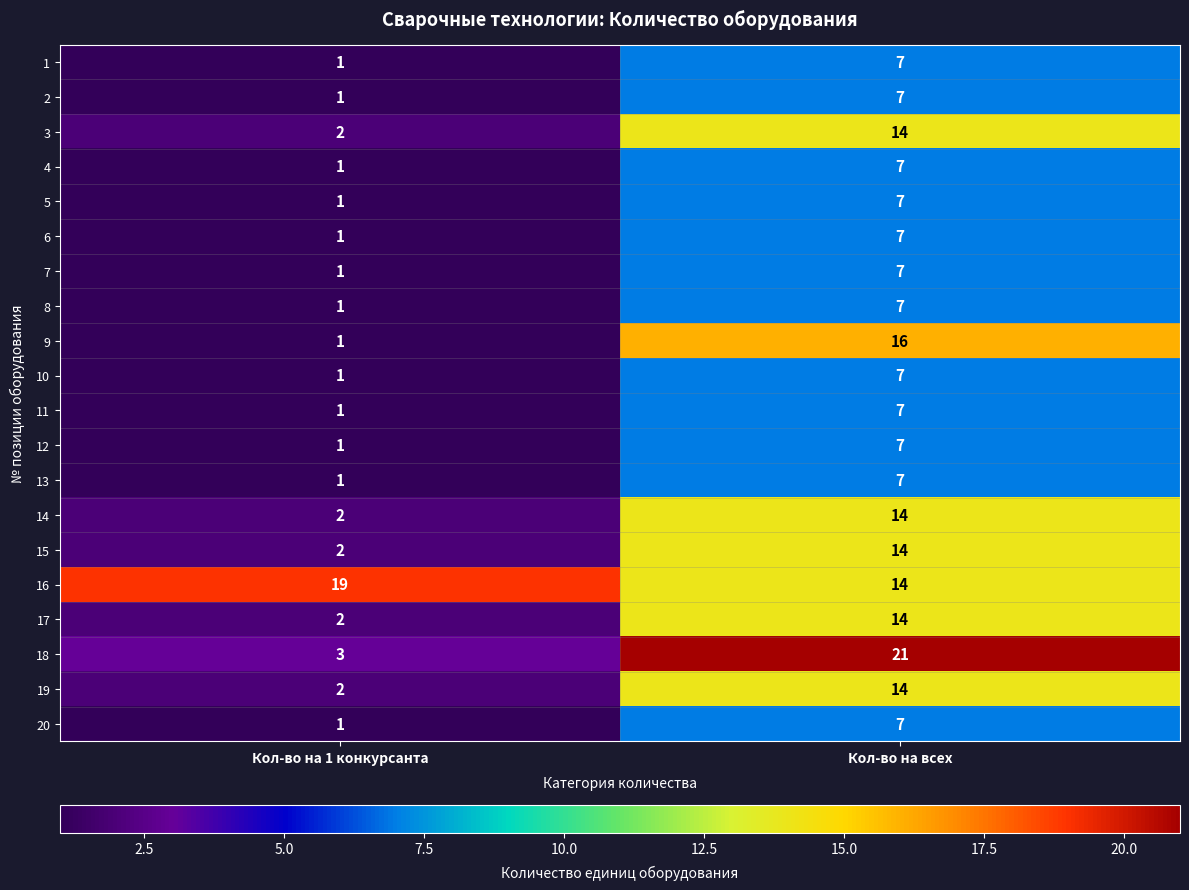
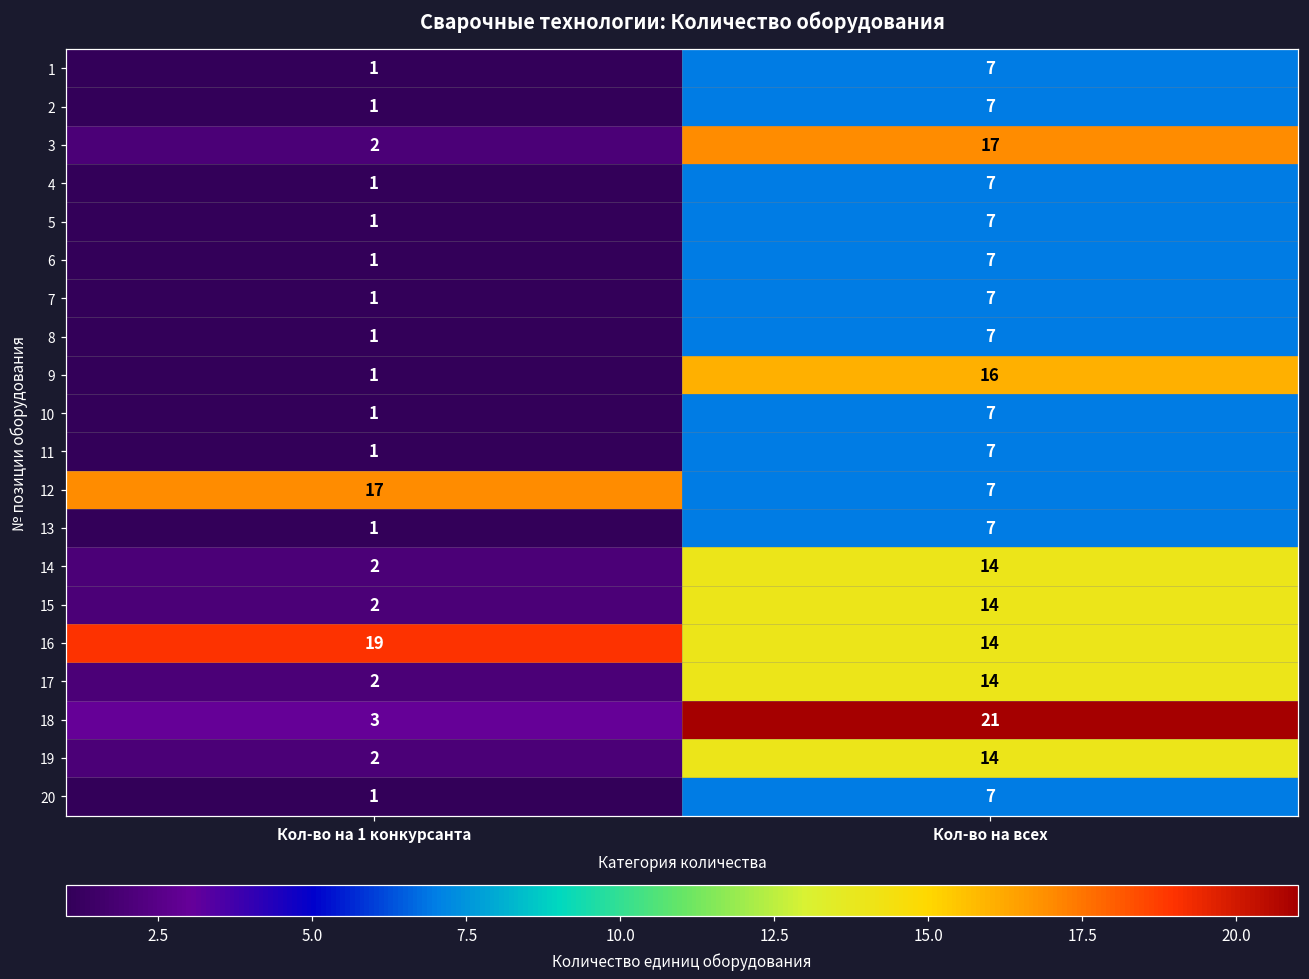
  {
    "1": {
      "Кол-во на 1 конкурсанта": 1,
      "Кол-во на всех": 7
    },
    "2": {
      "Кол-во на 1 конкурсанта": 1,
      "Кол-во на всех": 7
    },
    "3": {
      "Кол-во на 1 конкурсанта": 2,
-     "Кол-во на всех": 14
+     "Кол-во на всех": 17
    },
    "4": {
      "Кол-во на 1 конкурсанта": 1,
      "Кол-во на всех": 7
    },
    "5": {
      "Кол-во на 1 конкурсанта": 1,
      "Кол-во на всех": 7
    },
    "6": {
      "Кол-во на 1 конкурсанта": 1,
      "Кол-во на всех": 7
    },
    "7": {
      "Кол-во на 1 конкурсанта": 1,
      "Кол-во на всех": 7
    },
    "8": {
      "Кол-во на 1 конкурсанта": 1,
      "Кол-во на всех": 7
    },
    "9": {
      "Кол-во на 1 конкурсанта": 1,
      "Кол-во на всех": 16
    },
    "10": {
      "Кол-во на 1 конкурсанта": 1,
      "Кол-во на всех": 7
    },
    "11": {
      "Кол-во на 1 конкурсанта": 1,
      "Кол-во на всех": 7
    },
    "12": {
-     "Кол-во на 1 конкурсанта": 1,
+     "Кол-во на 1 конкурсанта": 17,
      "Кол-во на всех": 7
    },
    "13": {
      "Кол-во на 1 конкурсанта": 1,
      "Кол-во на всех": 7
    },
    "14": {
      "Кол-во на 1 конкурсанта": 2,
      "Кол-во на всех": 14
    },
    "15": {
      "Кол-во на 1 конкурсанта": 2,
      "Кол-во на всех": 14
    },
    "16": {
      "Кол-во на 1 конкурсанта": 19,
      "Кол-во на всех": 14
    },
    "17": {
      "Кол-во на 1 конкурсанта": 2,
      "Кол-во на всех": 14
    },
    "18": {
      "Кол-во на 1 конкурсанта": 3,
      "Кол-во на всех": 21
    },
    "19": {
      "Кол-во на 1 конкурсанта": 2,
      "Кол-во на всех": 14
    },
    "20": {
      "Кол-во на 1 конкурсанта": 1,
      "Кол-во на всех": 7
    }
  }
